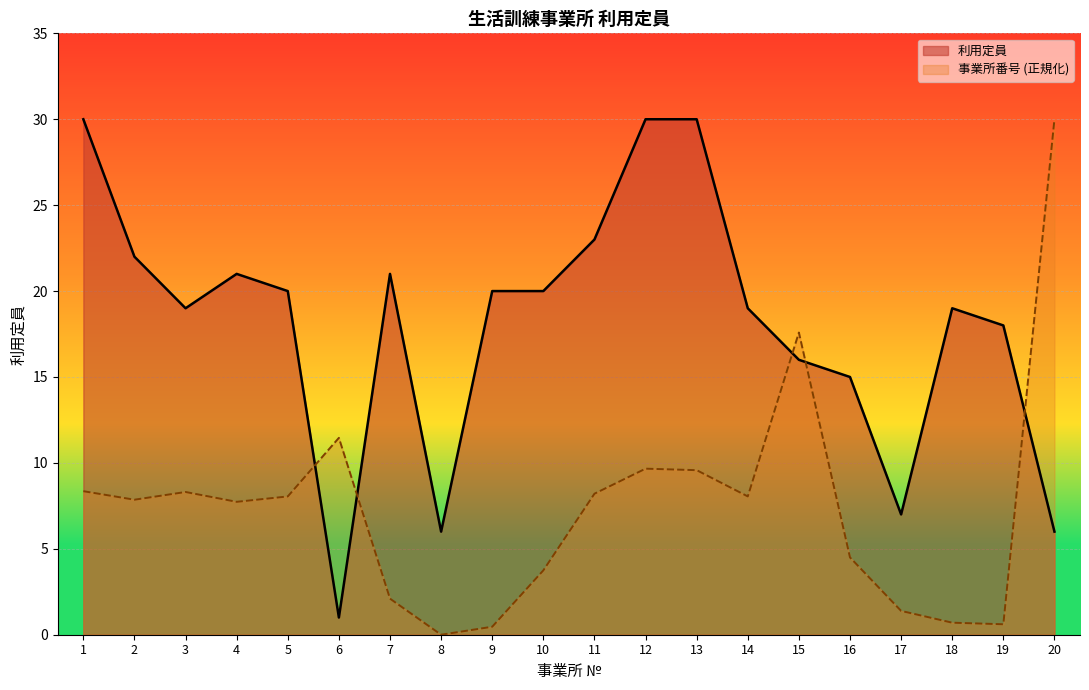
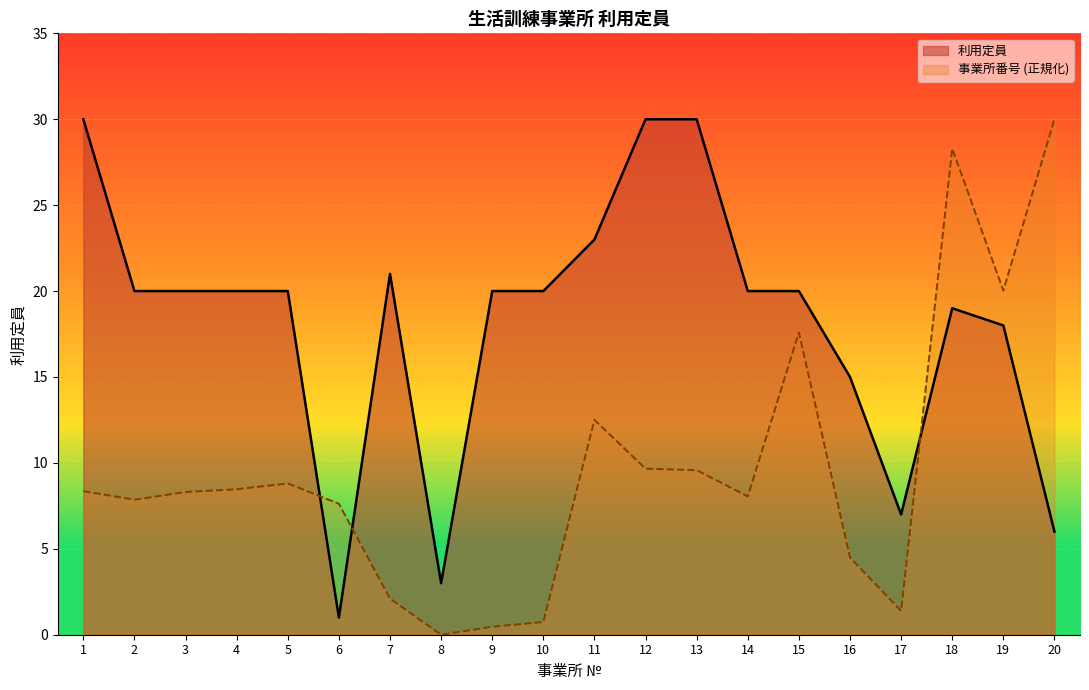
  {
    "利用定員": {
      "1": 30,
-     "2": 22,
-     "3": 19,
-     "4": 21,
+     "2": 20,
+     "3": 20,
+     "4": 20,
      "5": 20,
      "6": 1,
      "7": 21,
-     "8": 6,
+     "8": 3,
      "9": 20,
      "10": 20,
      "11": 23,
      "12": 30,
      "13": 30,
-     "14": 19,
-     "15": 16,
+     "14": 20,
+     "15": 20,
      "16": 15,
      "17": 7,
      "18": 19,
      "19": 18,
      "20": 6
    },
    "事業所番号 (正規化)": {
      "1": 8.4,
      "2": 7.9,
      "3": 8.3,
-     "4": 7.7,
-     "5": 8.0,
-     "6": 11.5,
+     "4": 8.5,
+     "5": 8.8,
+     "6": 7.6,
      "7": 2.1,
      "8": 0.0,
      "9": 0.5,
-     "10": 3.7,
-     "11": 8.2,
+     "10": 0.7,
+     "11": 12.5,
      "12": 9.7,
      "13": 9.6,
      "14": 8.0,
      "15": 17.6,
      "16": 4.5,
      "17": 1.4,
-     "18": 0.7,
-     "19": 0.6,
+     "18": 28.3,
+     "19": 20.0,
      "20": 30.0
    }
  }
